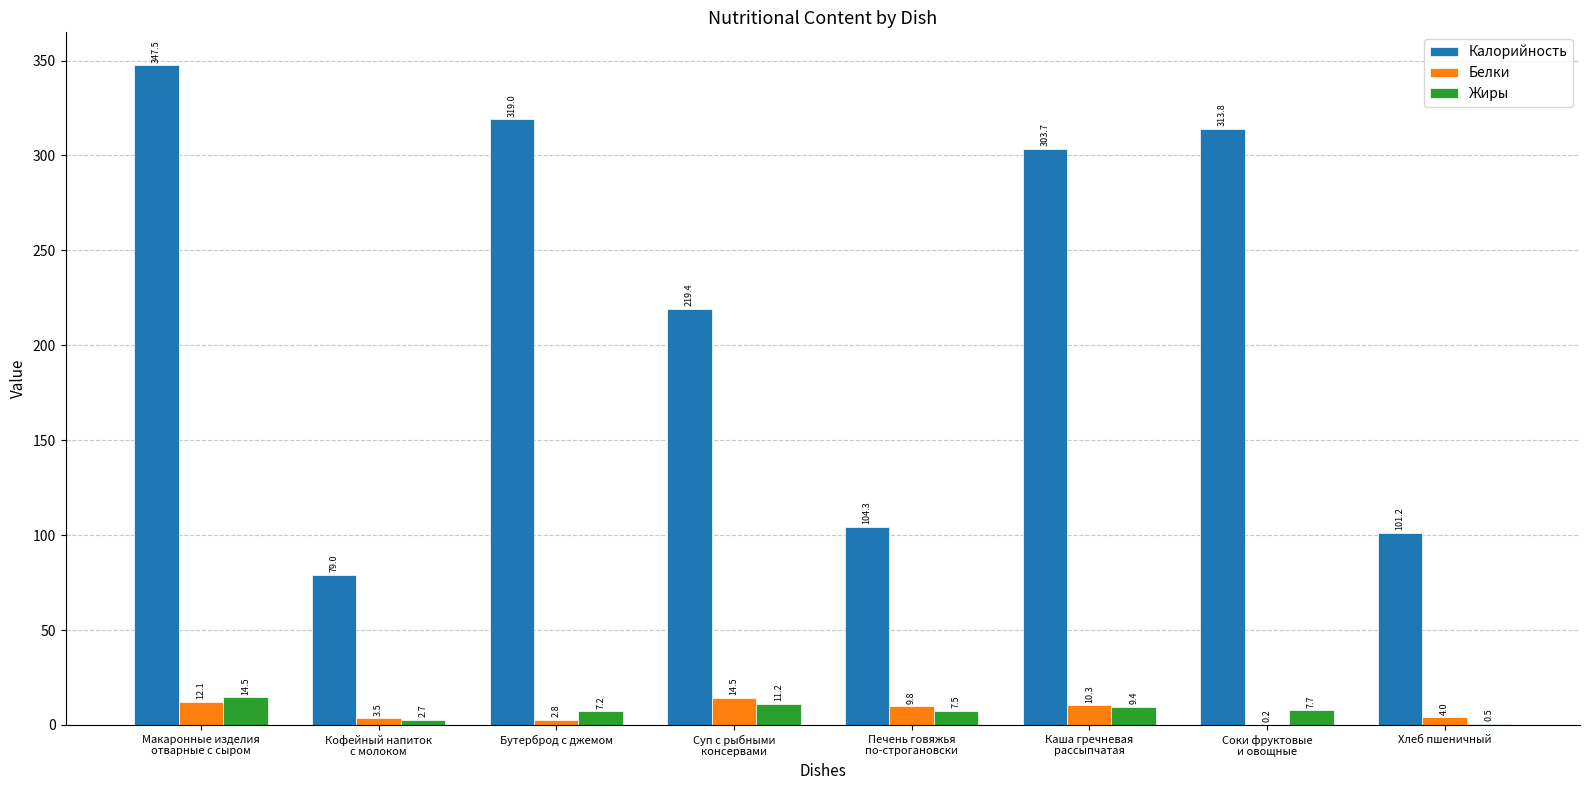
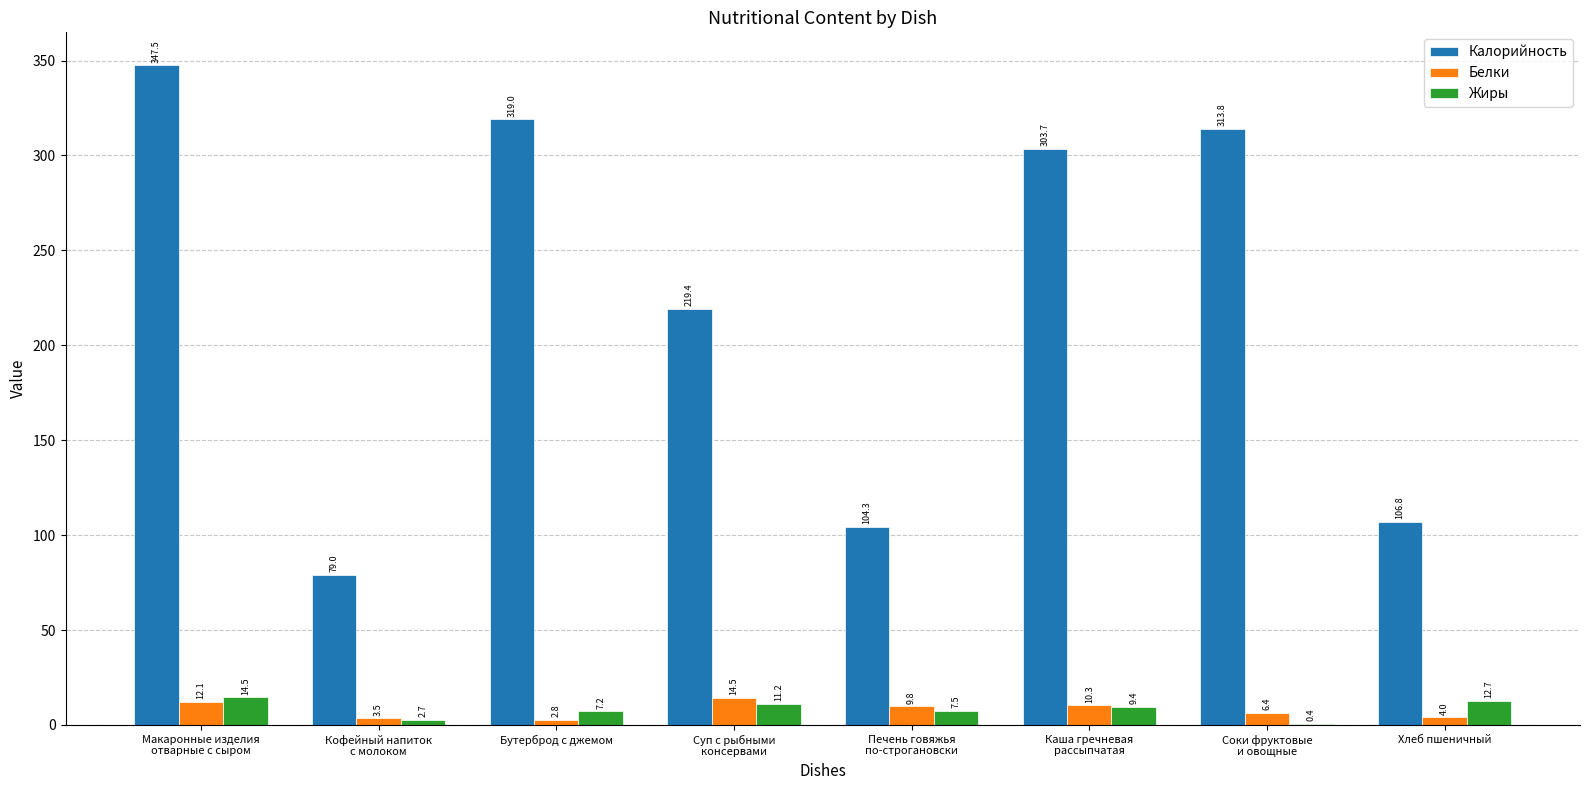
  {
    "Калорийность": {
      "Макаронные изделия отварные с сыром": 347.5,
      "Кофейный напиток с молоком": 79.0,
      "Бутерброд с джемом": 319.0,
      "Суп с рыбными консервами": 219.4,
      "Печень говяжья по-строгановски": 104.3,
      "Каша гречневая рассыпчатая": 303.7,
      "Соки фруктовые и овощные": 313.8,
-     "Хлеб пшеничный": 101.2
+     "Хлеб пшеничный": 106.8
    },
    "Белки": {
      "Макаронные изделия отварные с сыром": 12.1,
      "Кофейный напиток с молоком": 3.5,
      "Бутерброд с джемом": 2.8,
      "Суп с рыбными консервами": 14.5,
      "Печень говяжья по-строгановски": 9.8,
      "Каша гречневая рассыпчатая": 10.3,
-     "Соки фруктовые и овощные": 0.2,
+     "Соки фруктовые и овощные": 6.4,
      "Хлеб пшеничный": 4.0
    },
    "Жиры": {
      "Макаронные изделия отварные с сыром": 14.5,
      "Кофейный напиток с молоком": 2.7,
      "Бутерброд с джемом": 7.2,
      "Суп с рыбными консервами": 11.2,
      "Печень говяжья по-строгановски": 7.5,
      "Каша гречневая рассыпчатая": 9.4,
-     "Соки фруктовые и овощные": 7.7,
-     "Хлеб пшеничный": 0.5
+     "Соки фруктовые и овощные": 0.4,
+     "Хлеб пшеничный": 12.7
    }
  }
